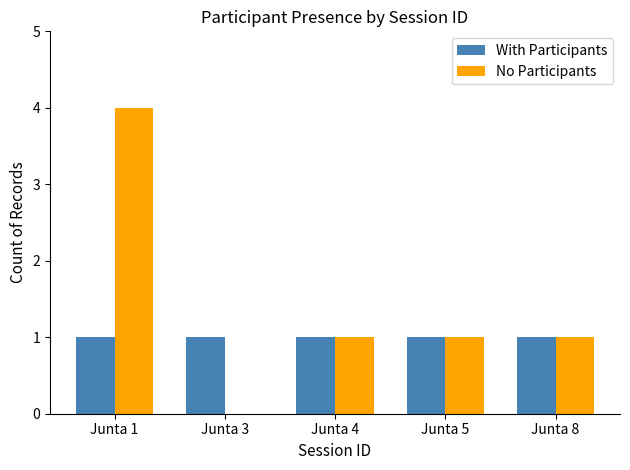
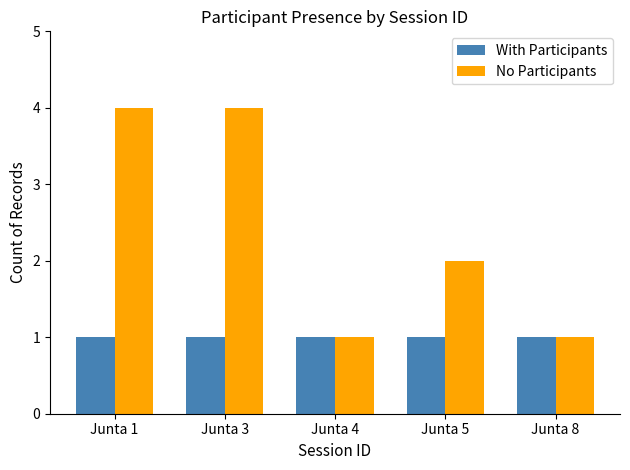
  {
    "With Participants": {
      "Junta 1": 1,
      "Junta 3": 1,
      "Junta 4": 1,
      "Junta 5": 1,
      "Junta 8": 1
    },
    "No Participants": {
      "Junta 1": 4,
-     "Junta 3": 0,
+     "Junta 3": 4,
      "Junta 4": 1,
-     "Junta 5": 1,
+     "Junta 5": 2,
      "Junta 8": 1
    }
  }
